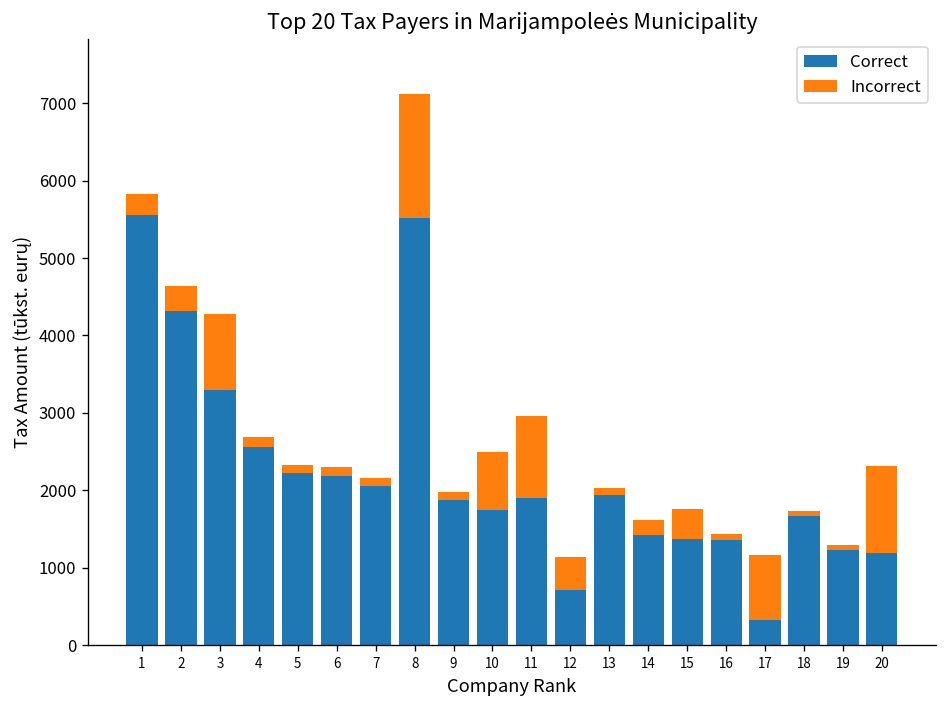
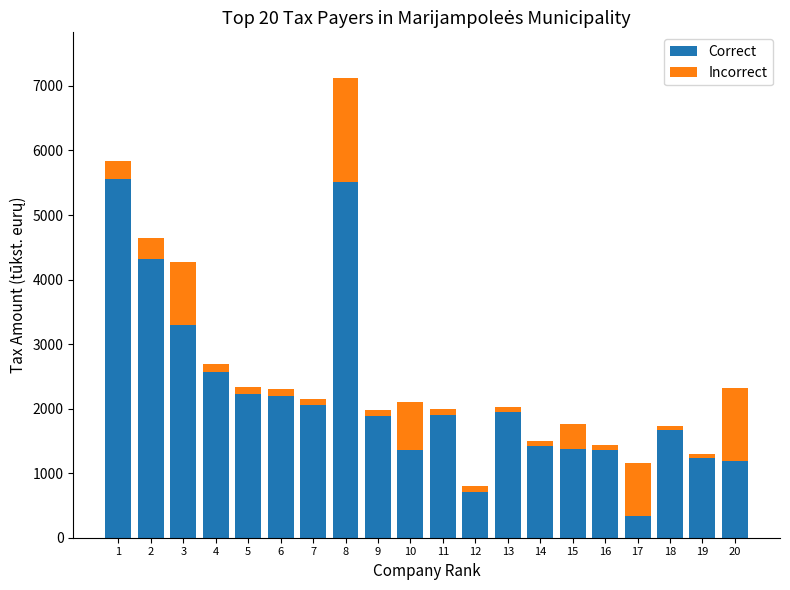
  {
    "Correct": {
      "1": 5600,
      "2": 4300,
      "3": 3300,
      "4": 2600,
      "5": 2200,
      "6": 2200,
      "7": 2100,
      "8": 5500,
      "9": 1900,
-     "10": 1800,
+     "10": 1400,
      "11": 1900,
      "12": 700,
      "13": 1900,
      "14": 1400,
      "15": 1400,
      "16": 1400,
      "17": 300,
      "18": 1700,
      "19": 1200,
      "20": 1200
    },
    "Incorrect": {
      "1": 300,
      "2": 300,
      "3": 1000,
      "4": 100,
      "5": 100,
      "6": 100,
      "7": 100,
      "8": 1600,
      "9": 100,
      "10": 700,
-     "11": 1100,
-     "12": 400,
+     "11": 100,
+     "12": 100,
      "13": 100,
-     "14": 200,
+     "14": 100,
      "15": 400,
      "16": 100,
      "17": 800,
      "18": 100,
      "19": 100,
      "20": 1100
    }
  }
